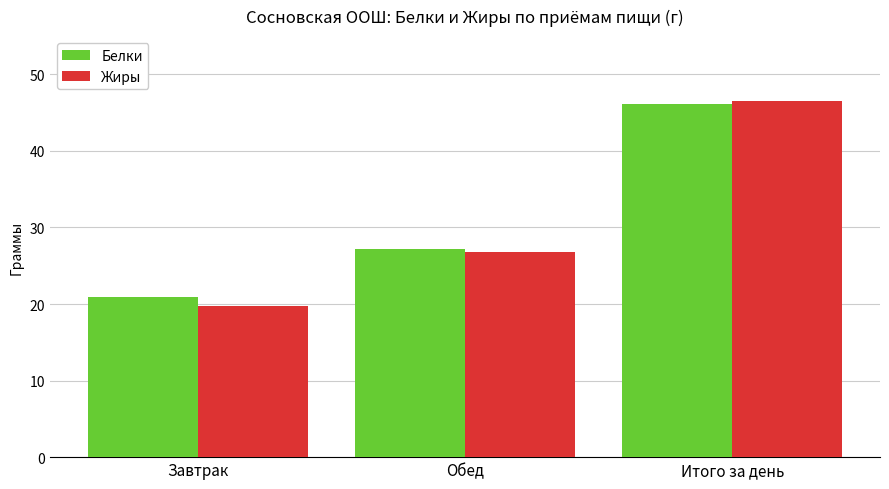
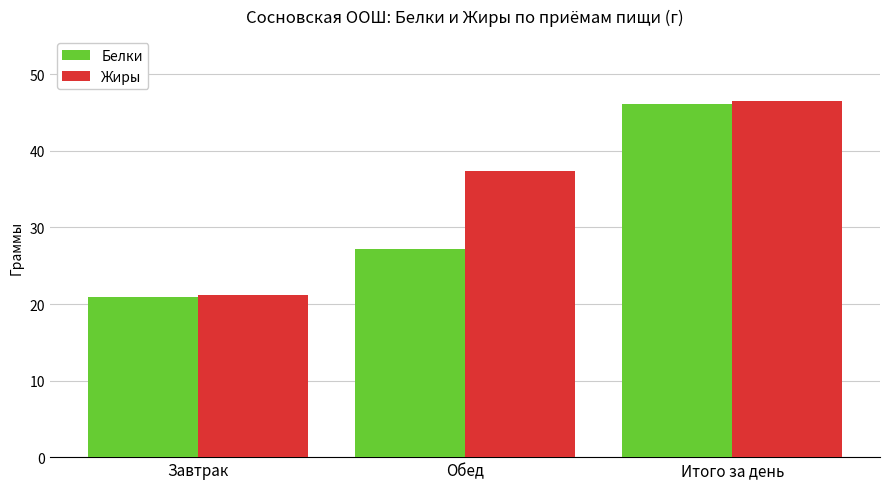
  {
    "Белки": {
      "Завтрак": 21,
      "Обед": 27,
      "Итого за день": 46
    },
    "Жиры": {
-     "Завтрак": 20,
-     "Обед": 27,
+     "Завтрак": 21,
+     "Обед": 37,
      "Итого за день": 47
    }
  }
